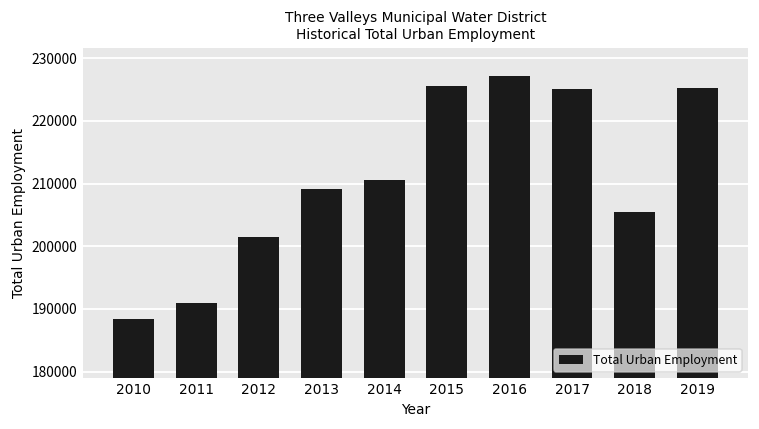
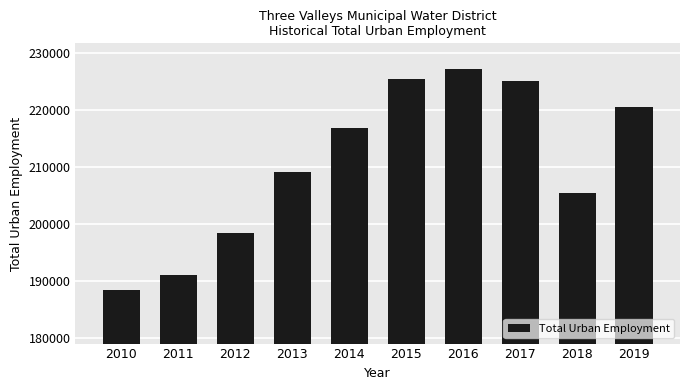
  {
    "2010": 188000,
    "2011": 191000,
-   "2012": 201000,
+   "2012": 198000,
    "2013": 209000,
-   "2014": 211000,
+   "2014": 217000,
    "2015": 225000,
    "2016": 227000,
    "2017": 225000,
    "2018": 205000,
-   "2019": 225000
+   "2019": 221000
  }
